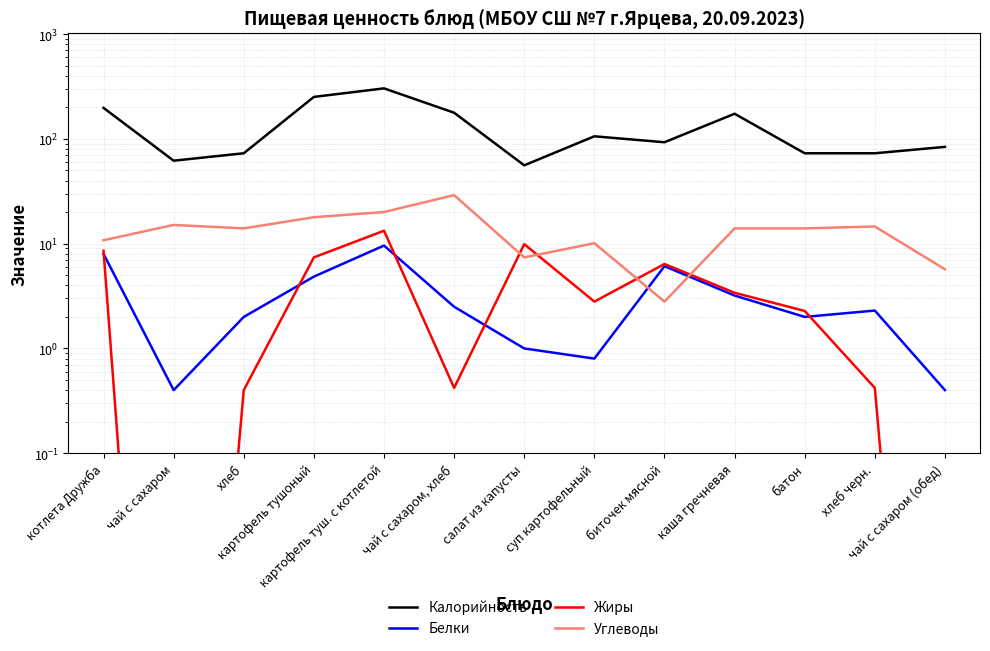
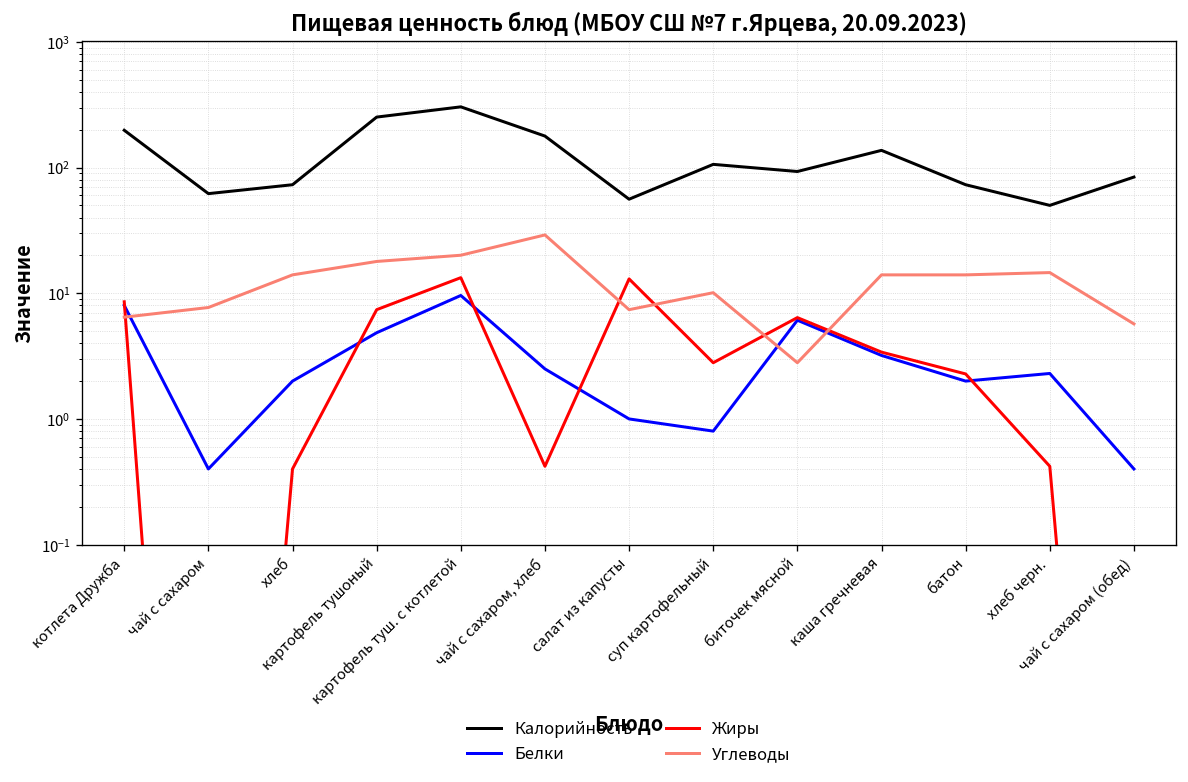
  {
    "Калорийность": {
      "котлета Дружба": 200,
      "чай с сахаром": 60,
      "хлеб": 70,
      "картофель тушоный": 250,
      "картофель туш. с котлетой": 300,
      "чай с сахаром, хлеб": 180,
      "салат из капусты": 60,
      "суп картофельный": 110,
      "биточек мясной": 90,
-     "каша гречневая": 170,
+     "каша гречневая": 140,
      "батон": 70,
-     "хлеб черн.": 70,
+     "хлеб черн.": 50,
      "чай с сахаром (обед)": 80
    },
    "Белки": {
      "котлета Дружба": 8,
      "чай с сахаром": 0.40,
      "хлеб": 2,
      "картофель тушоный": 5,
      "картофель туш. с котлетой": 10,
      "чай с сахаром, хлеб": 2.5,
      "салат из капусты": 1,
      "суп картофельный": 0.8,
      "каша гречневая": 3.2,
      "батон": 2,
      "хлеб черн.": 2.3,
      "чай с сахаром (обед)": 0.40
    },
    "Жиры": {
      "котлета Дружба": 9,
      "хлеб": 0.40,
      "картофель тушоный": 7,
      "картофель туш. с котлетой": 13,
      "чай с сахаром, хлеб": 0.42,
-     "салат из капусты": 10,
+     "салат из капусты": 13,
      "суп картофельный": 2.8,
      "каша гречневая": 3.4,
      "батон": 2.3,
      "хлеб черн.": 0.42
    },
    "Углеводы": {
-     "котлета Дружба": 11,
-     "чай с сахаром": 15,
+     "котлета Дружба": 6,
+     "чай с сахаром": 8,
      "хлеб": 14,
      "картофель тушоный": 18,
      "картофель туш. с котлетой": 20,
      "чай с сахаром, хлеб": 29,
      "салат из капусты": 7,
      "суп картофельный": 10,
      "биточек мясной": 2.8,
      "каша гречневая": 14,
      "батон": 14,
      "хлеб черн.": 15,
      "чай с сахаром (обед)": 6
    }
  }
